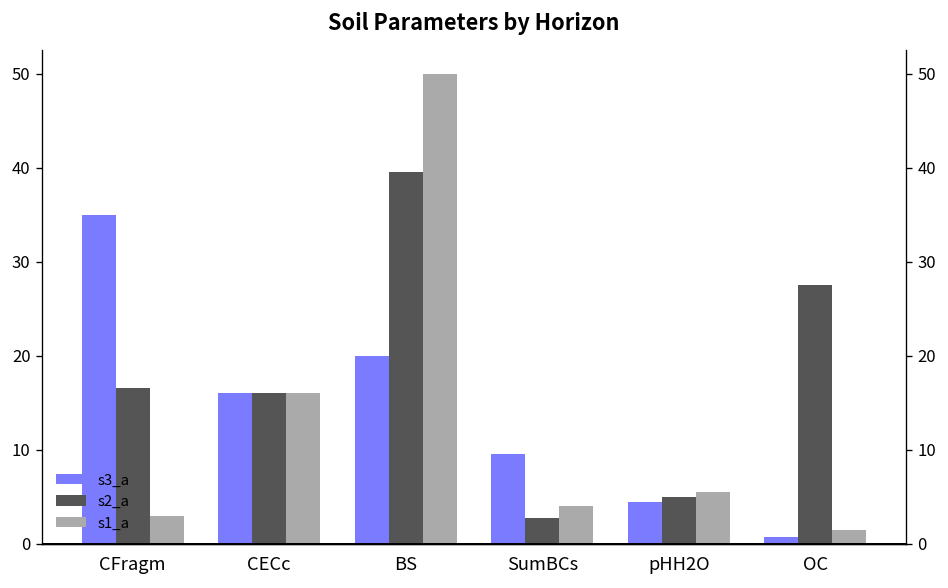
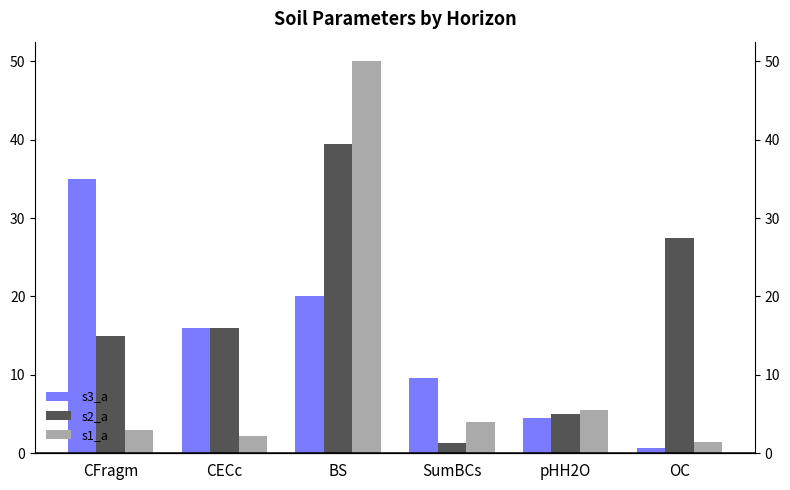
  {
    "s3_a": {
      "CFragm": 35,
      "CECc": 16,
      "BS": 20,
      "SumBCs": 10,
      "pHH2O": 5,
      "OC": 1
    },
    "s2_a": {
-     "CFragm": 17,
+     "CFragm": 15,
      "CECc": 16,
      "BS": 40,
-     "SumBCs": 3,
+     "SumBCs": 1,
      "pHH2O": 5,
      "OC": 28
    },
    "s1_a": {
      "CFragm": 3,
-     "CECc": 16,
+     "CECc": 2,
      "BS": 50,
      "SumBCs": 4,
      "pHH2O": 6,
      "OC": 2
    }
  }
